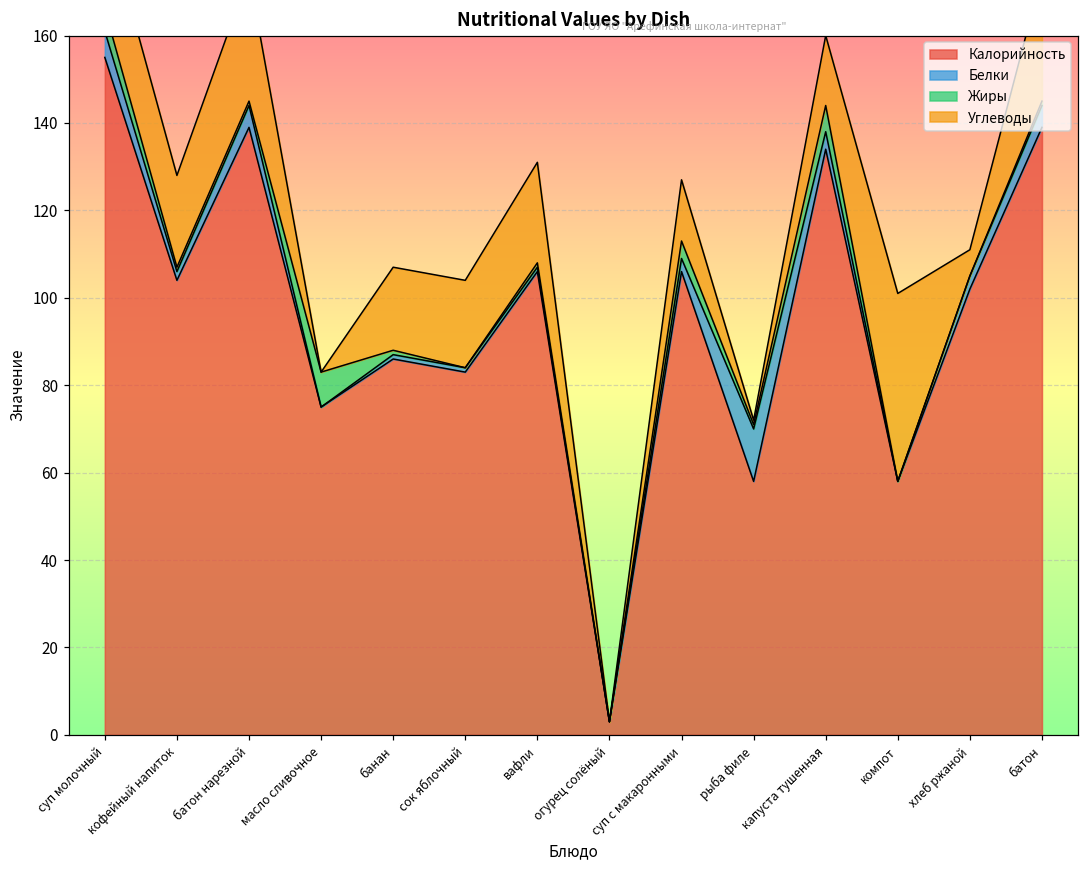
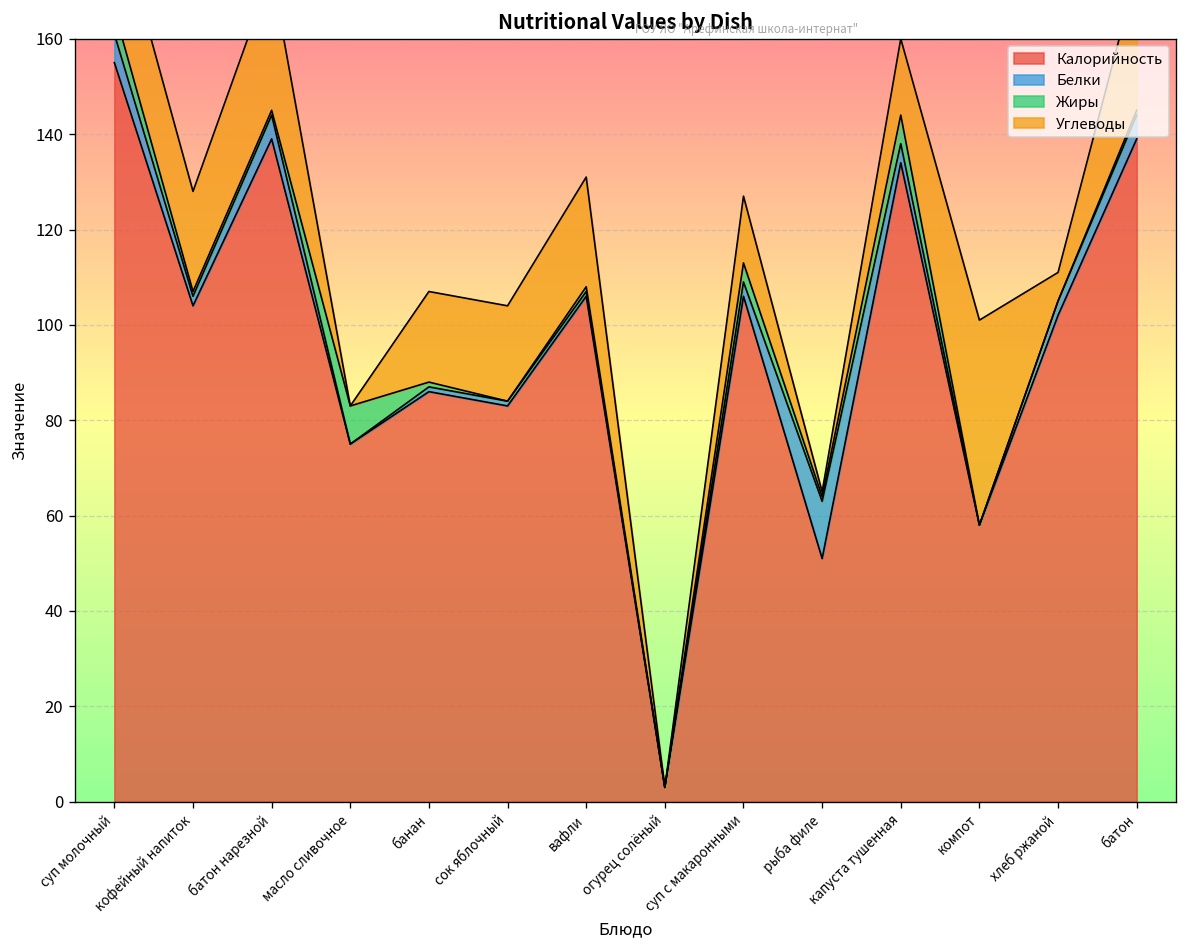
  {
    "Калорийность": {
      "суп молочный": 155,
      "кофейный напиток": 104,
      "батон нарезной": 139,
      "банан": 86,
      "сок яблочный": 83,
      "вафли": 106,
      "суп с макаронными": 106,
-     "рыба филе": 58,
+     "рыба филе": 51,
      "капуста тушенная": 134,
      "хлеб ржаной": 102
    },
    "Белки": {
      "кофейный напиток": 2,
      "батон нарезной": 5,
      "банан": 1,
      "вафли": 1,
      "суп с макаронными": 3,
      "рыба филе": 12,
      "капуста тушенная": 4
    },
    "Жиры": {
      "кофейный напиток": 1,
      "батон нарезной": 1,
      "банан": 1,
      "вафли": 1,
      "суп с макаронными": 4,
      "рыба филе": 1,
      "капуста тушенная": 6
    },
    "Углеводы": {
      "кофейный напиток": 21,
      "банан": 19,
      "сок яблочный": 20,
      "вафли": 23,
      "суп с макаронными": 14,
      "рыба филе": 1,
      "капуста тушенная": 16,
      "компот": 43,
      "хлеб ржаной": 6
    }
  }
